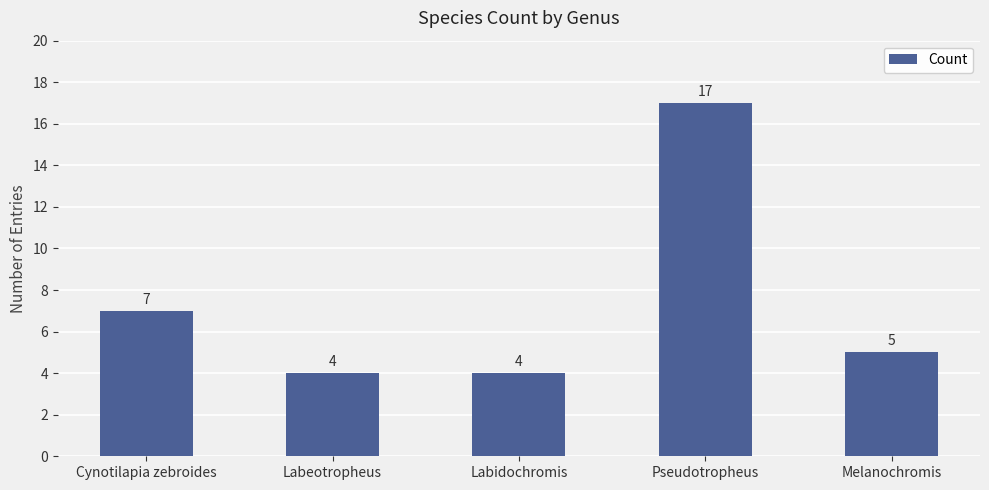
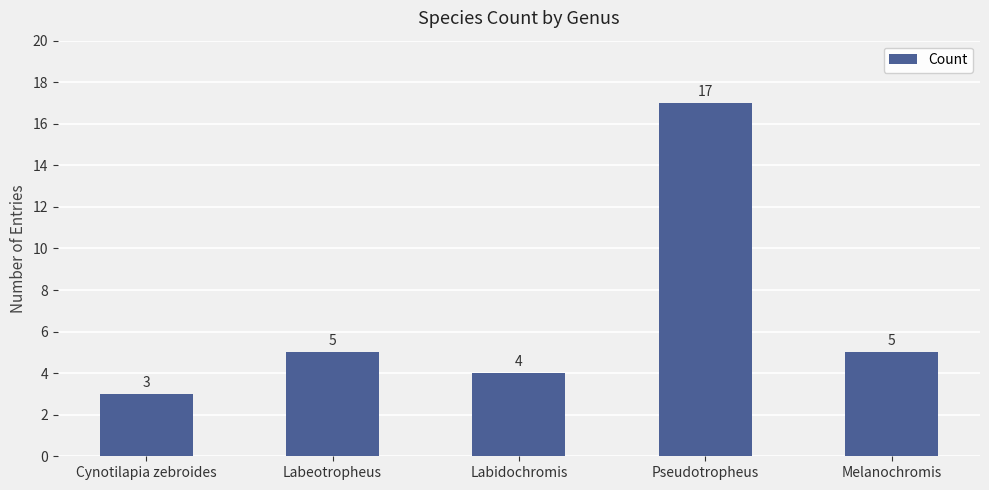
  {
-   "Cynotilapia zebroides": 7,
-   "Labeotropheus": 4,
+   "Cynotilapia zebroides": 3,
+   "Labeotropheus": 5,
    "Labidochromis": 4,
    "Pseudotropheus": 17,
    "Melanochromis": 5
  }
